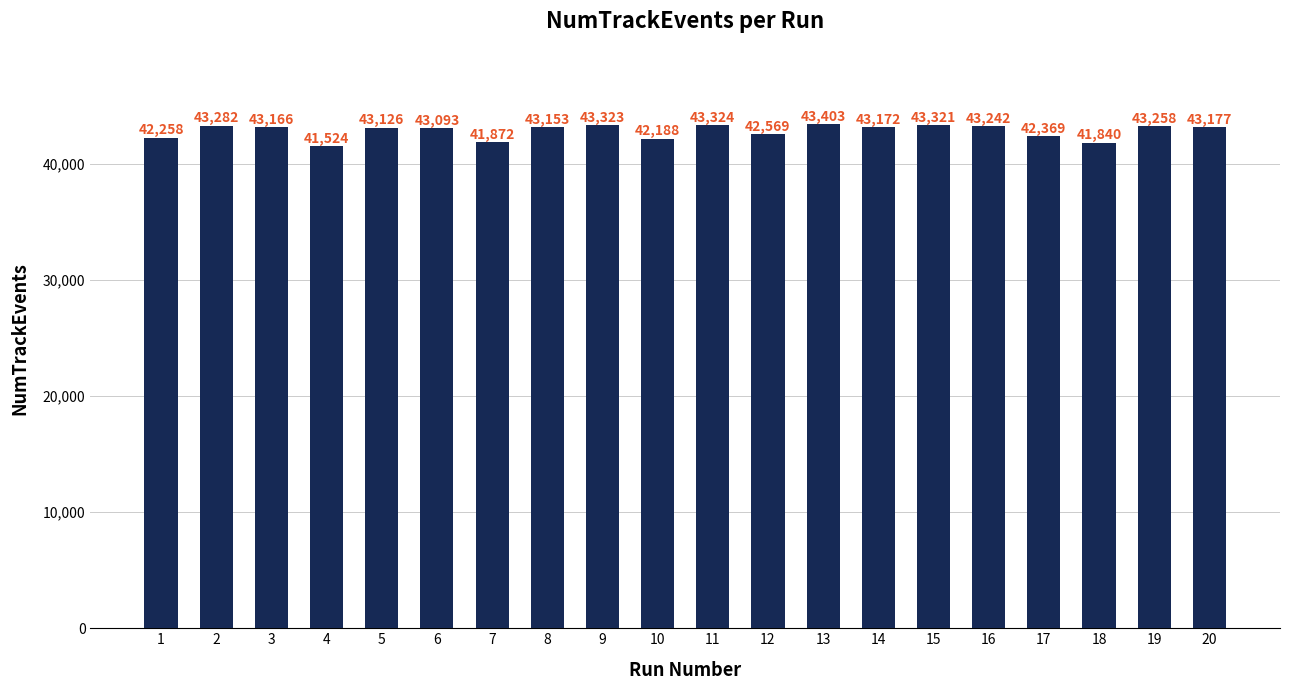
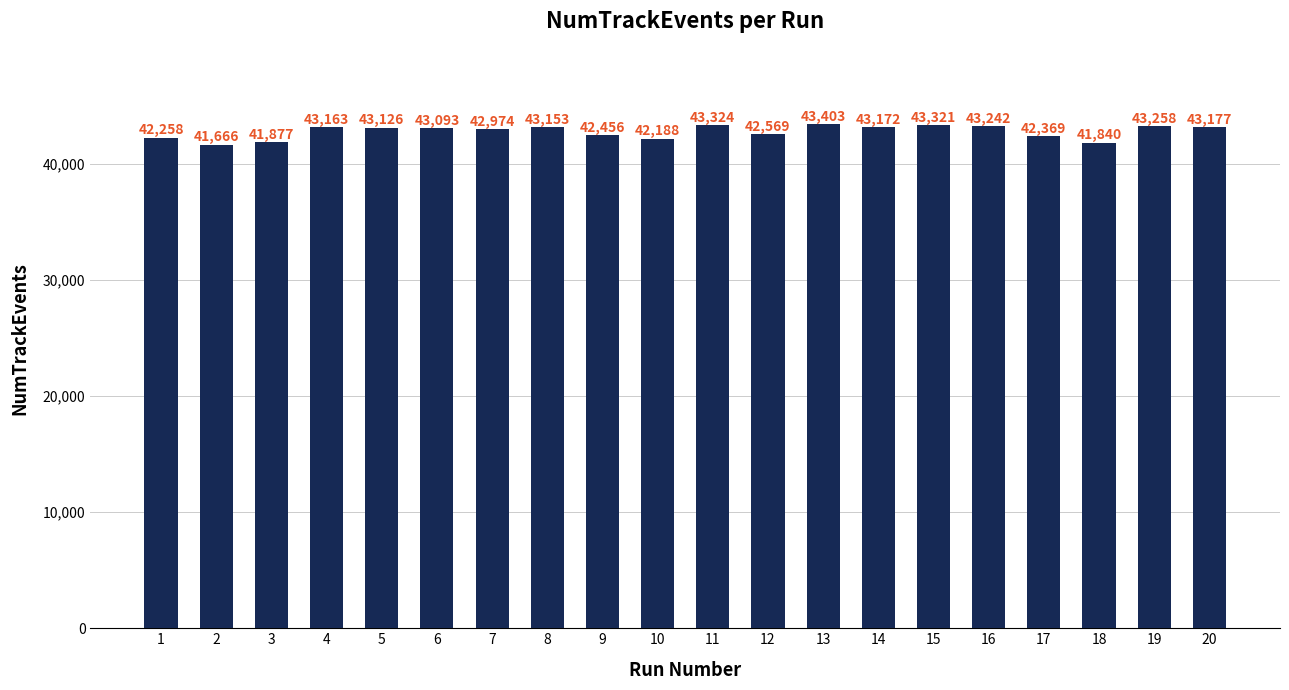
  {
    "1": "42,258",
-   "2": "43,282",
-   "3": "43,166",
-   "4": "41,524",
+   "2": "41,666",
+   "3": "41,877",
+   "4": "43,163",
    "5": "43,126",
    "6": "43,093",
-   "7": "41,872",
+   "7": "42,974",
    "8": "43,153",
-   "9": "43,323",
+   "9": "42,456",
    "10": "42,188",
    "11": "43,324",
    "12": "42,569",
    "13": "43,403",
    "14": "43,172",
    "15": "43,321",
    "16": "43,242",
    "17": "42,369",
    "18": "41,840",
    "19": "43,258",
    "20": "43,177"
  }
